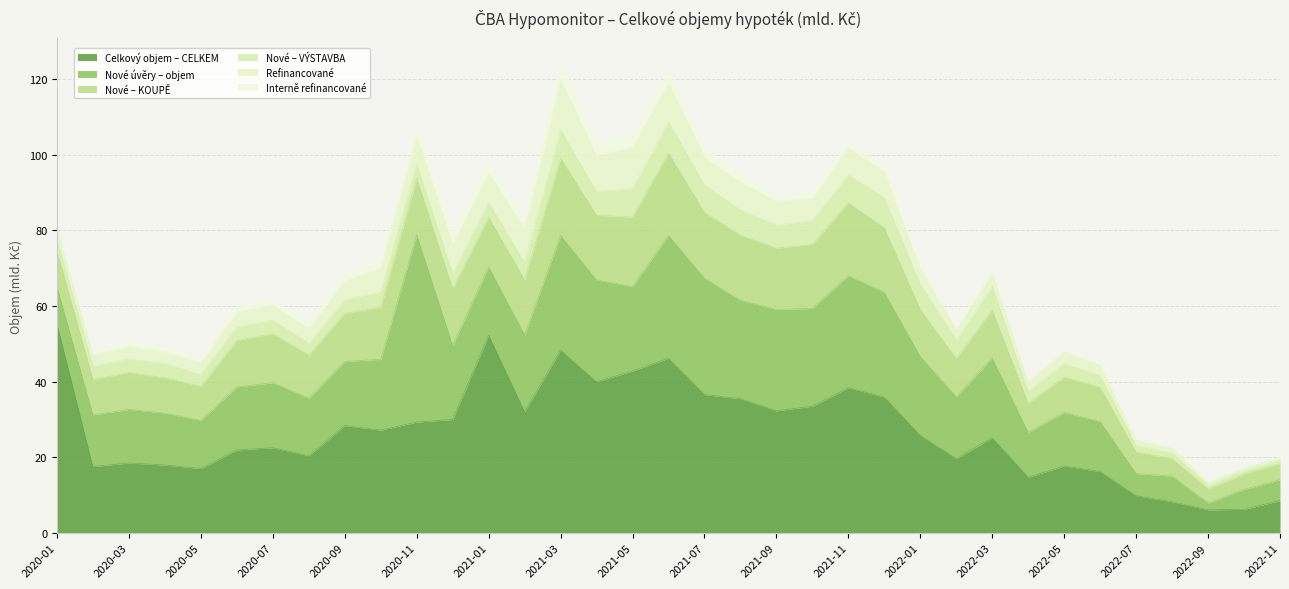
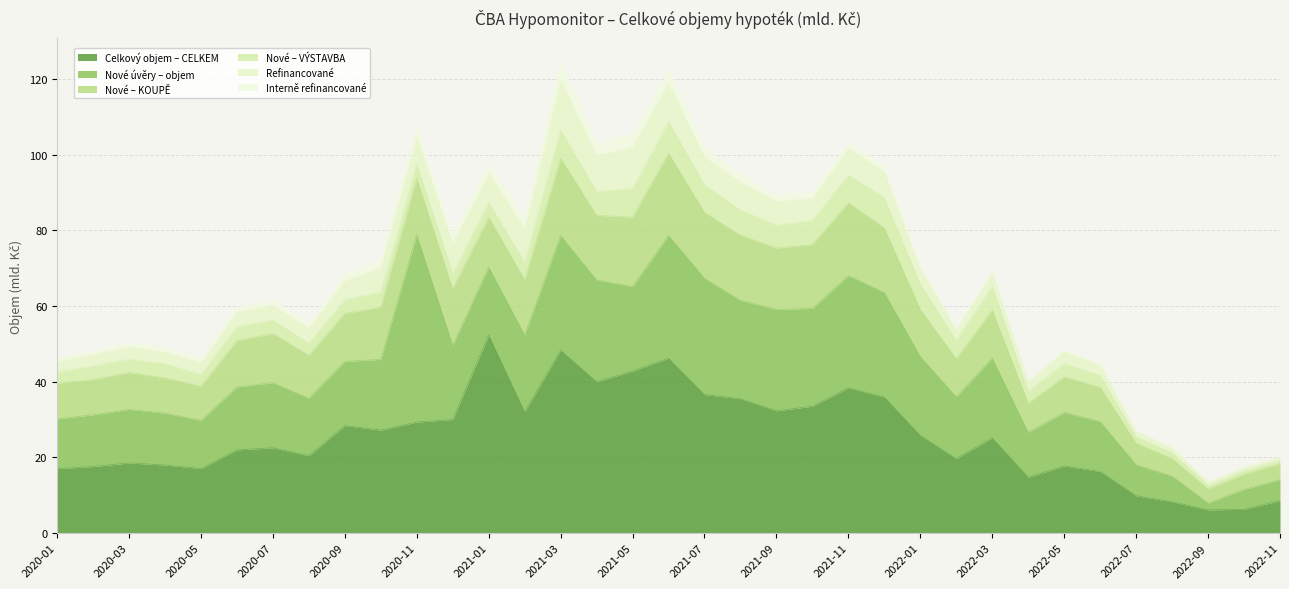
  {
    "Celkový objem – CELKEM": {
-     "2020-01": 55,
+     "2020-01": 17,
      "2020-03": 19,
      "2020-05": 17,
      "2020-07": 23,
      "2020-09": 28,
      "2020-11": 29,
      "2021-01": 52,
      "2021-03": 48,
      "2021-05": 43,
      "2021-07": 37,
      "2021-09": 32,
      "2021-11": 38,
      "2022-01": 26,
      "2022-03": 25,
      "2022-05": 18,
      "2022-07": 10,
      "2022-09": 6,
      "2022-11": 9
    },
    "Nové úvěry – objem": {
-     "2020-01": 10,
+     "2020-01": 13,
      "2020-03": 14,
      "2020-05": 13,
      "2020-07": 17,
      "2020-09": 17,
      "2020-11": 50,
      "2021-01": 18,
      "2021-03": 30,
      "2021-05": 22,
      "2021-07": 31,
      "2021-09": 27,
      "2021-11": 30,
      "2022-01": 21,
      "2022-03": 21,
      "2022-05": 14,
-     "2022-07": 6,
+     "2022-07": 8,
      "2022-09": 2,
      "2022-11": 6
    }
  }
